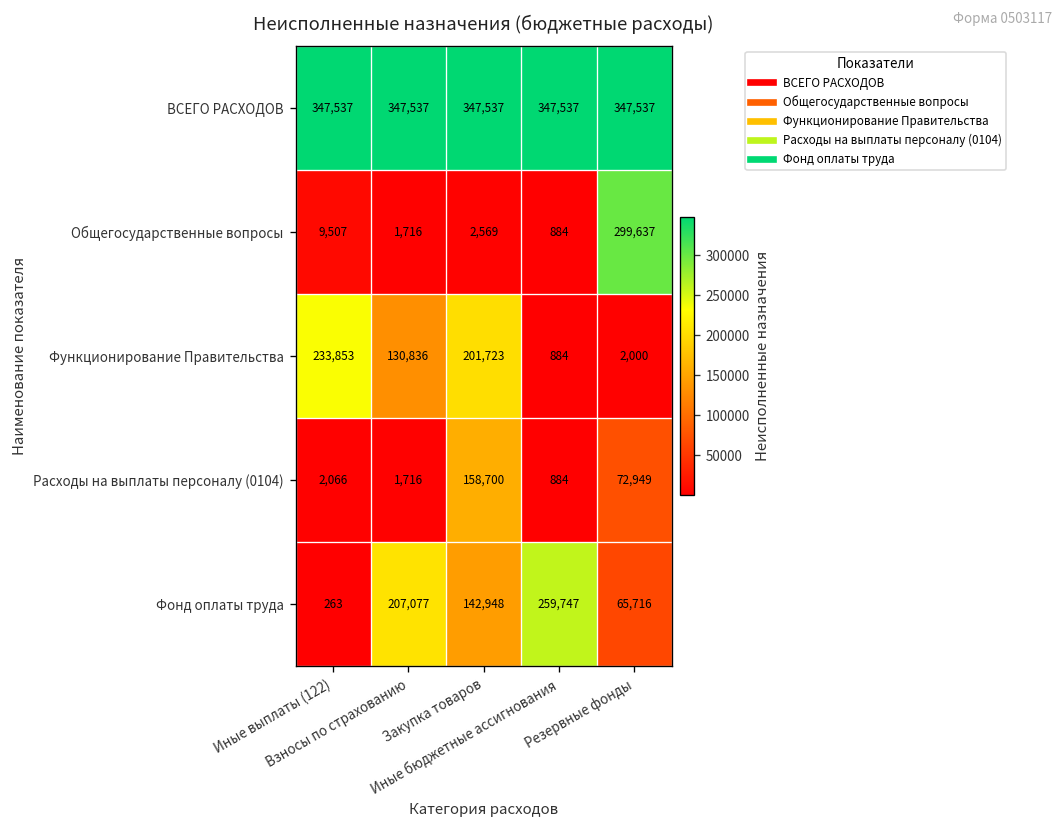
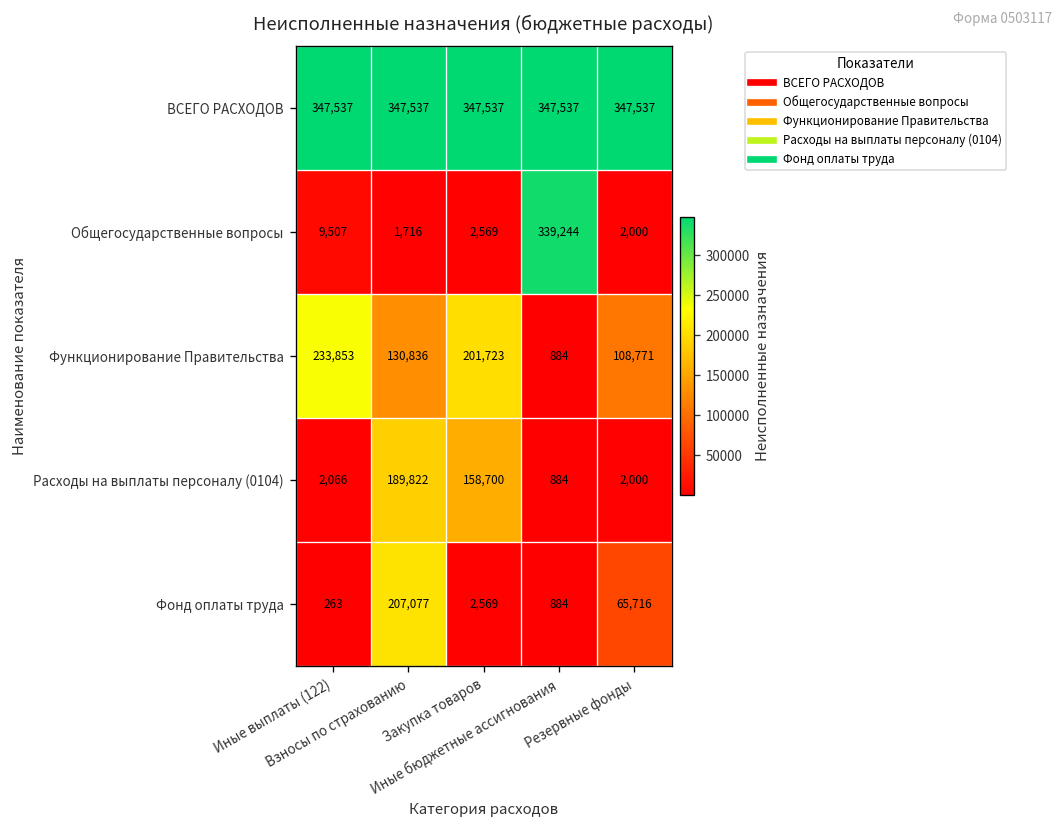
  {
    "ВСЕГО РАСХОДОВ": {
      "Иные выплаты (122)": "347,537",
      "Взносы по страхованию": "347,537",
      "Закупка товаров": "347,537",
      "Иные бюджетные ассигнования": "347,537",
      "Резервные фонды": "347,537"
    },
    "Общегосударственные вопросы": {
      "Иные выплаты (122)": "9,507",
      "Взносы по страхованию": "1,716",
      "Закупка товаров": "2,569",
-     "Иные бюджетные ассигнования": "884",
-     "Резервные фонды": "299,637"
+     "Иные бюджетные ассигнования": "339,244",
+     "Резервные фонды": "2,000"
    },
    "Функционирование Правительства": {
      "Иные выплаты (122)": "233,853",
      "Взносы по страхованию": "130,836",
      "Закупка товаров": "201,723",
      "Иные бюджетные ассигнования": "884",
-     "Резервные фонды": "2,000"
+     "Резервные фонды": "108,771"
    },
    "Расходы на выплаты персоналу (0104)": {
      "Иные выплаты (122)": "2,066",
-     "Взносы по страхованию": "1,716",
+     "Взносы по страхованию": "189,822",
      "Закупка товаров": "158,700",
      "Иные бюджетные ассигнования": "884",
-     "Резервные фонды": "72,949"
+     "Резервные фонды": "2,000"
    },
    "Фонд оплаты труда": {
      "Иные выплаты (122)": "263",
      "Взносы по страхованию": "207,077",
-     "Закупка товаров": "142,948",
-     "Иные бюджетные ассигнования": "259,747",
+     "Закупка товаров": "2,569",
+     "Иные бюджетные ассигнования": "884",
      "Резервные фонды": "65,716"
    }
  }
